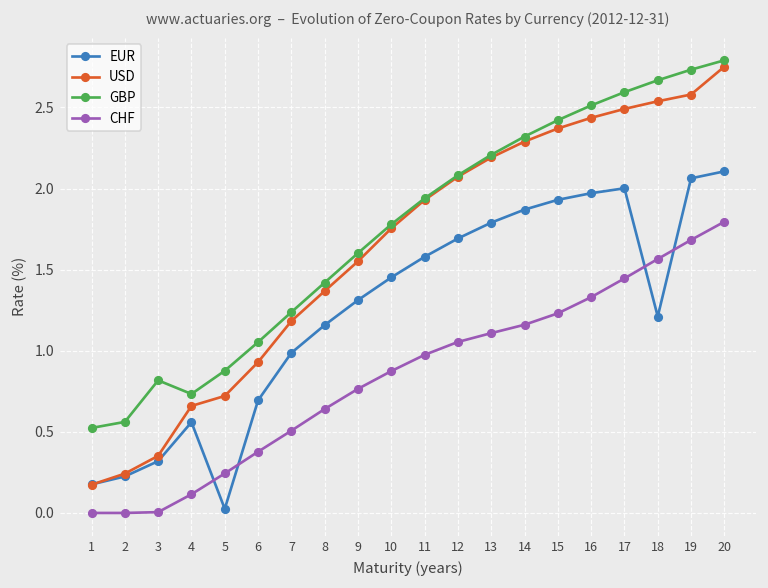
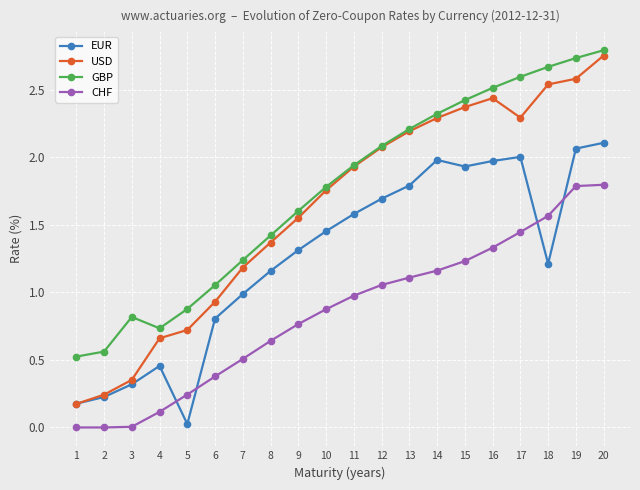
  {
    "EUR": {
      "3": 0.32,
-     "4": 0.56,
+     "4": 0.46,
      "5": 0.03,
-     "6": 0.69,
+     "6": 0.81,
      "7": 0.99,
      "8": 1.16,
      "9": 1.31,
      "10": 1.45,
      "11": 1.58,
      "12": 1.69,
      "13": 1.79,
-     "14": 1.87,
+     "14": 1.98,
      "15": 1.93,
      "16": 1.97,
      "17": 2.00,
      "18": 1.21,
      "19": 2.06,
      "20": 2.11
    },
    "USD": {
      "3": 0.35,
      "4": 0.66,
      "5": 0.72,
      "6": 0.93,
      "7": 1.18,
      "8": 1.37,
      "9": 1.55,
      "10": 1.75,
      "14": 2.29,
      "15": 2.37,
      "16": 2.44,
-     "17": 2.49,
+     "17": 2.29,
      "18": 2.54,
      "19": 2.58,
      "20": 2.75
    },
    "GBP": {
      "1": 0.52,
      "2": 0.56,
      "3": 0.82,
      "4": 0.73,
      "5": 0.88,
      "6": 1.05,
      "7": 1.24,
      "8": 1.42,
      "9": 1.60,
      "10": 1.78,
      "14": 2.32,
      "15": 2.42,
      "16": 2.51,
      "17": 2.59,
      "18": 2.67,
      "19": 2.73,
      "20": 2.79
    },
    "CHF": {
      "1": 0.00,
      "2": 0.00,
      "3": 0.01,
      "4": 0.12,
      "5": 0.24,
      "6": 0.38,
      "7": 0.51,
      "8": 0.64,
      "9": 0.77,
      "10": 0.87,
      "11": 0.97,
      "12": 1.05,
      "13": 1.11,
      "14": 1.16,
      "15": 1.23,
      "16": 1.33,
      "17": 1.45,
      "18": 1.57,
-     "19": 1.68,
+     "19": 1.79,
      "20": 1.80
    }
  }
